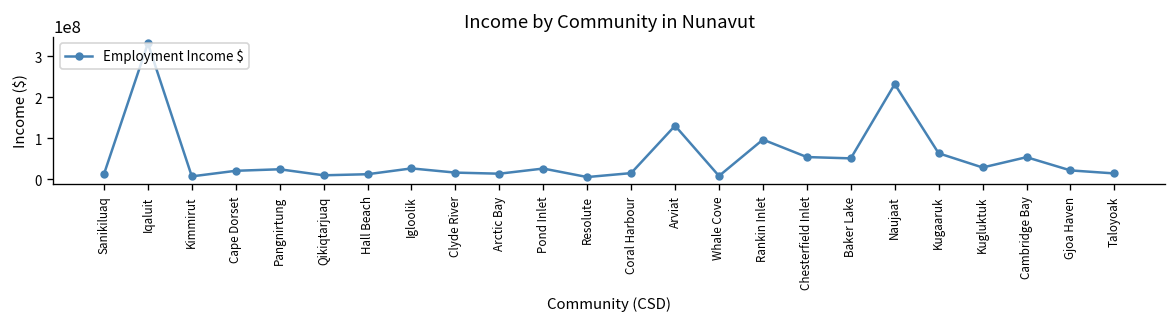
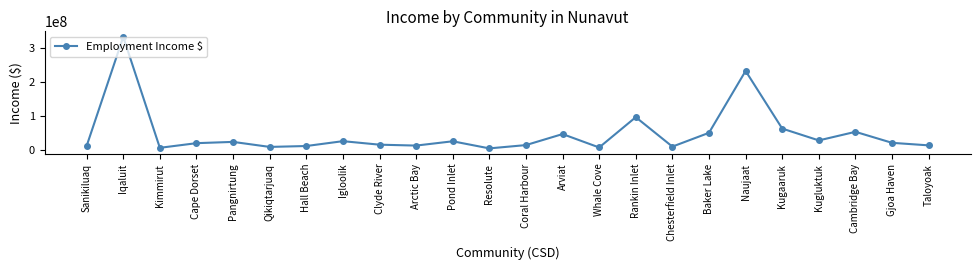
  {
    "Sanikiluaq": 10000000,
    "Kimmirut": 10000000,
    "Cape Dorset": 20000000,
    "Pangnirtung": 20000000,
    "Qikiqtarjuaq": 10000000,
    "Hall Beach": 10000000,
    "Igloolik": 30000000,
    "Clyde River": 20000000,
    "Arctic Bay": 10000000,
    "Pond Inlet": 30000000,
    "Resolute": 10000000,
    "Coral Harbour": 20000000,
-   "Arviat": 130000000,
+   "Arviat": 50000000,
    "Whale Cove": 10000000,
    "Rankin Inlet": 100000000,
-   "Chesterfield Inlet": 50000000,
+   "Chesterfield Inlet": 10000000,
    "Baker Lake": 50000000,
    "Naujaat": 230000000,
    "Kugaaruk": 60000000,
    "Kugluktuk": 30000000,
    "Cambridge Bay": 50000000,
    "Gjoa Haven": 20000000,
    "Taloyoak": 10000000
  }
